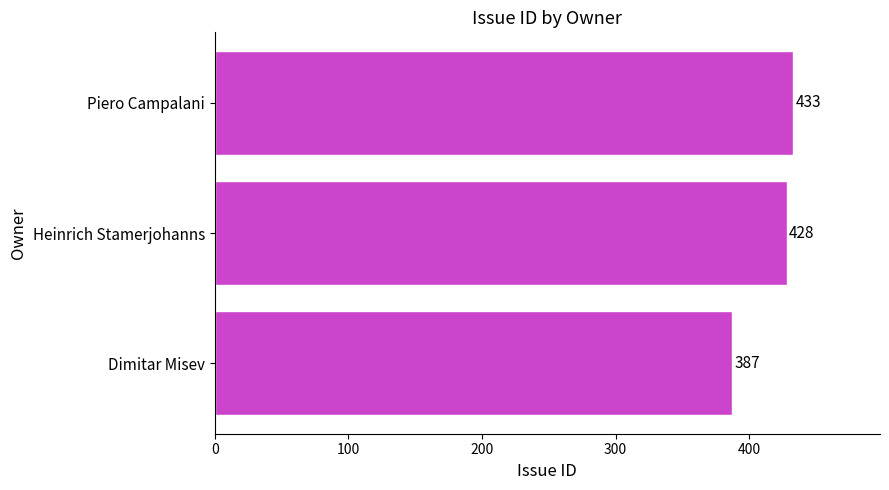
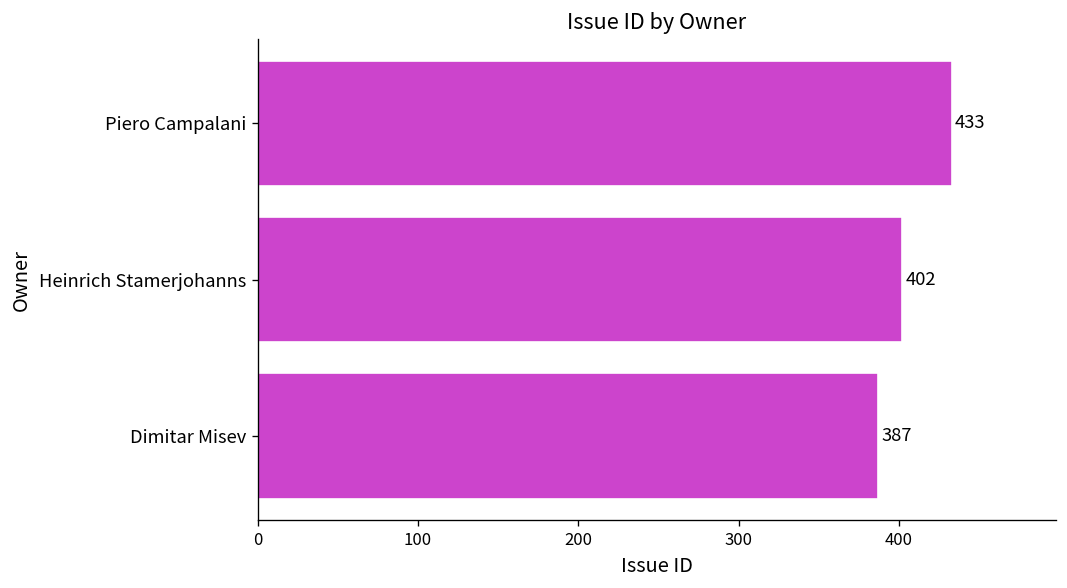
  {
    "Piero Campalani": 433,
-   "Heinrich Stamerjohanns": 428,
+   "Heinrich Stamerjohanns": 402,
    "Dimitar Misev": 387
  }
